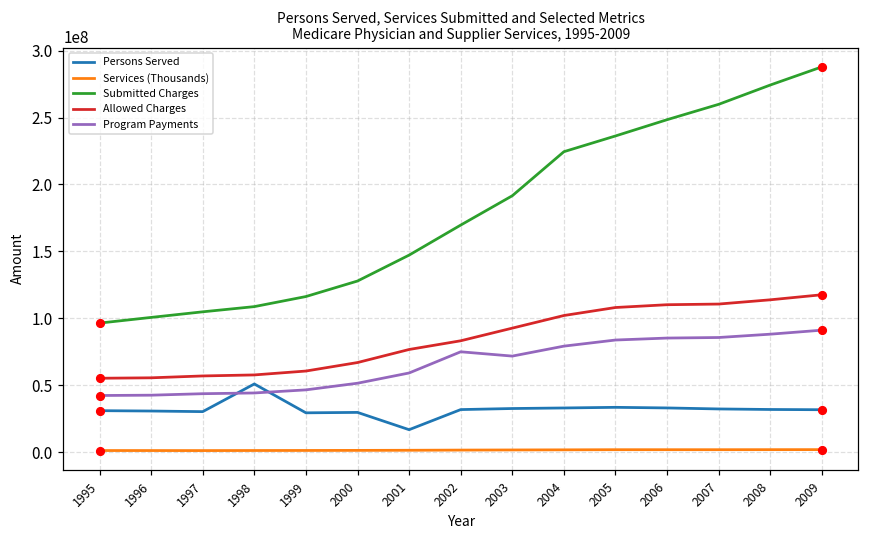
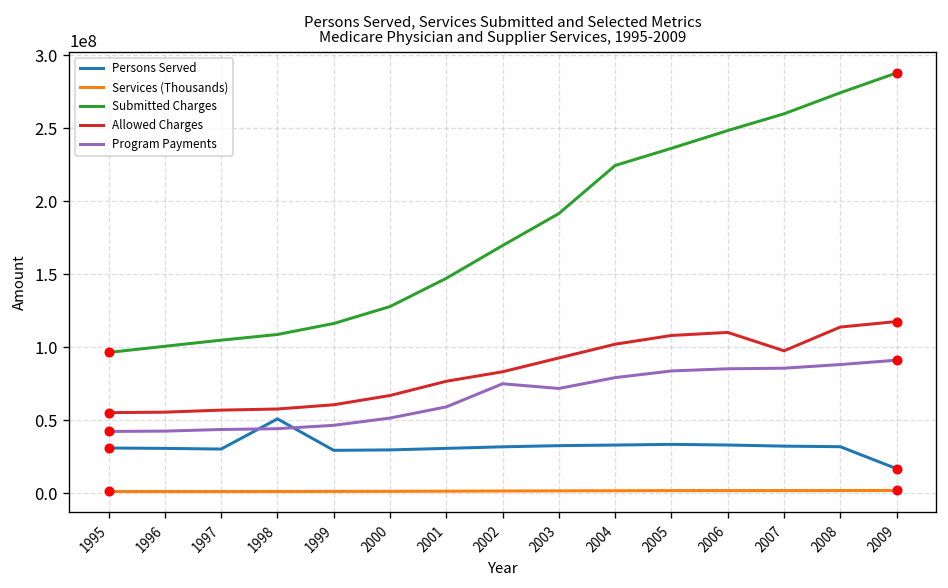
  {
    "Persons Served": {
      "1996": 31000000,
      "1997": 30000000,
      "1998": 51000000,
      "1999": 29000000,
      "2000": 30000000,
-     "2001": 17000000,
+     "2001": 31000000,
      "2002": 32000000,
      "2003": 33000000,
      "2004": 33000000,
      "2005": 33000000,
      "2006": 33000000,
      "2007": 32000000,
      "2008": 32000000,
-     "2009": 32000000
+     "2009": 17000000
    },
    "Services (Thousands)": {
      "1996": 1000000,
      "1997": 1000000,
      "1998": 1000000,
      "1999": 1000000,
      "2000": 1000000,
      "2001": 1000000,
      "2002": 1000000,
      "2003": 2000000,
      "2004": 2000000,
      "2005": 2000000,
      "2006": 2000000,
      "2007": 2000000,
      "2008": 2000000
    },
    "Submitted Charges": {
      "1996": 101000000,
      "1997": 105000000,
      "1998": 109000000,
      "1999": 116000000,
      "2000": 128000000,
      "2001": 147000000,
      "2002": 170000000,
      "2003": 192000000,
      "2004": 225000000,
      "2005": 236000000,
      "2006": 248000000,
      "2007": 260000000,
      "2008": 274000000
    },
    "Allowed Charges": {
      "1996": 56000000,
      "1997": 57000000,
      "1998": 58000000,
      "1999": 61000000,
      "2000": 67000000,
      "2001": 77000000,
      "2002": 83000000,
      "2003": 93000000,
      "2004": 102000000,
      "2005": 108000000,
      "2006": 110000000,
-     "2007": 111000000,
+     "2007": 98000000,
      "2008": 114000000
    },
    "Program Payments": {
      "1996": 43000000,
      "1997": 44000000,
      "1998": 44000000,
      "1999": 46000000,
      "2000": 51000000,
      "2001": 59000000,
      "2002": 75000000,
      "2003": 72000000,
      "2004": 79000000,
      "2005": 84000000,
      "2006": 85000000,
      "2007": 86000000,
      "2008": 88000000
    }
  }
